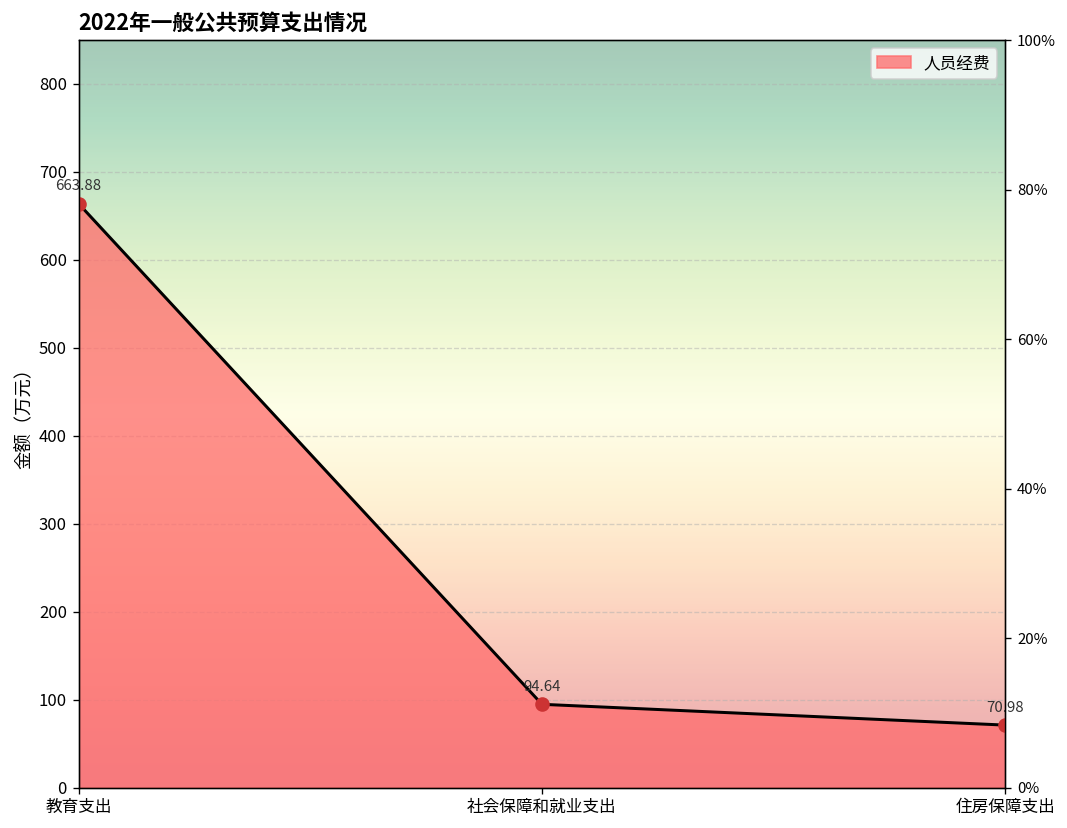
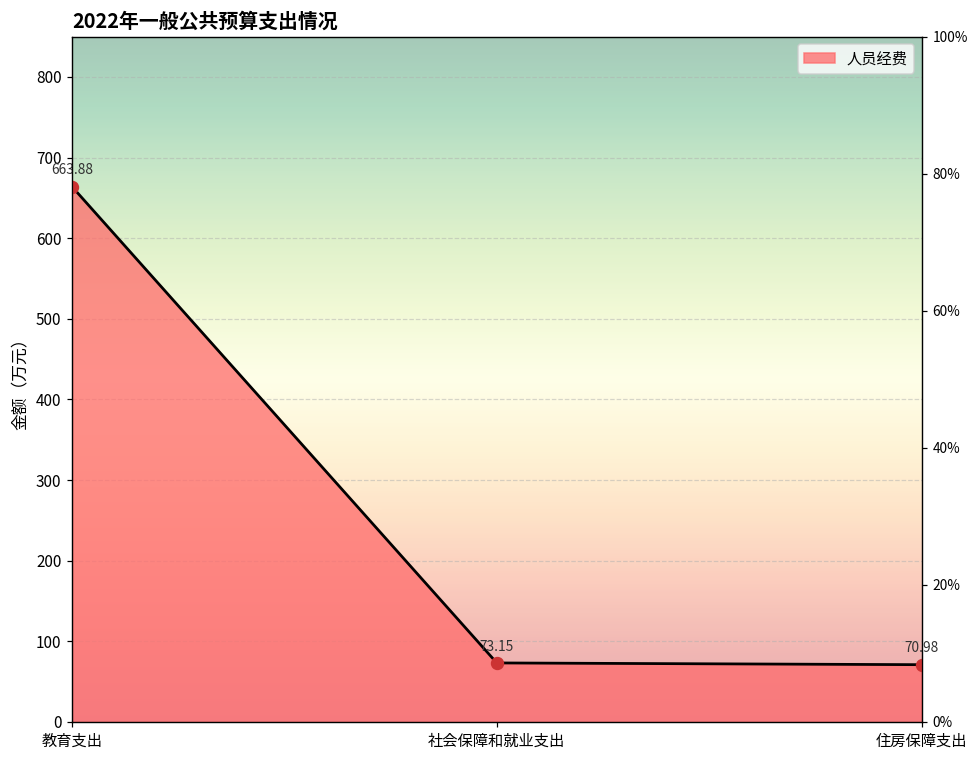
  {
    "教育支出": 663.88,
-   "社会保障和就业支出": 94.64,
+   "社会保障和就业支出": 73.15,
    "住房保障支出": 70.98
  }
